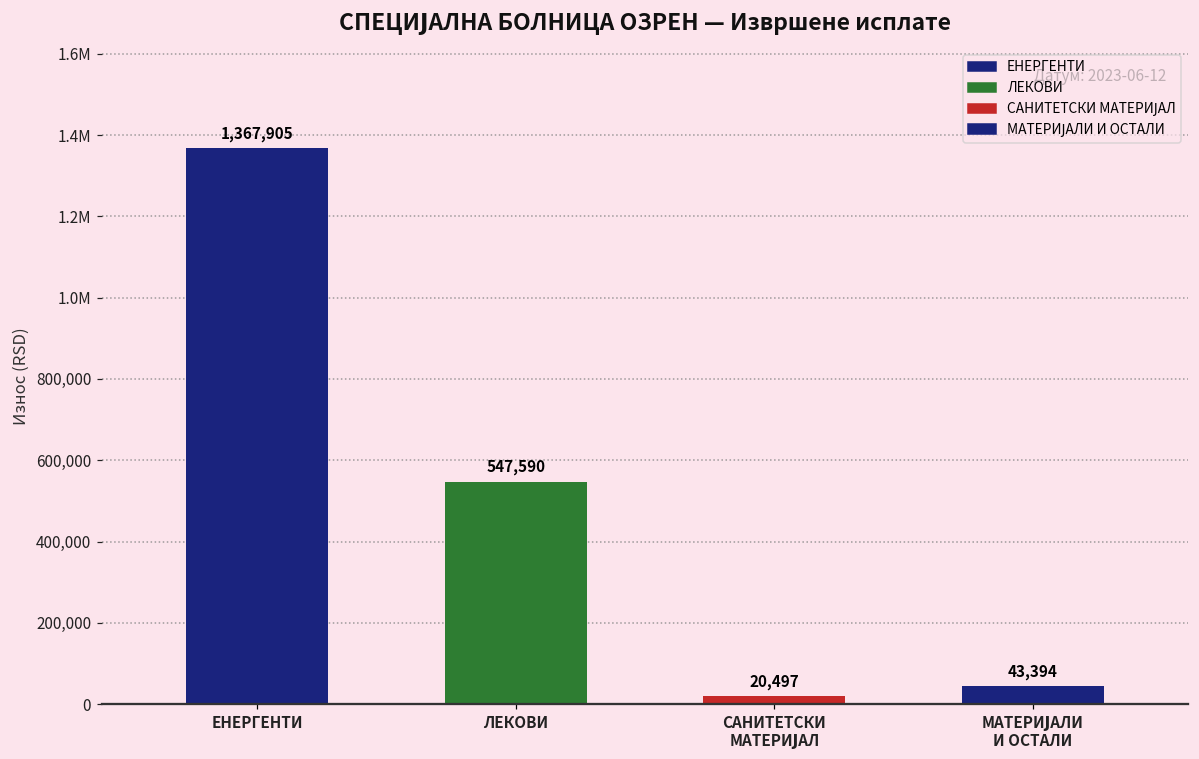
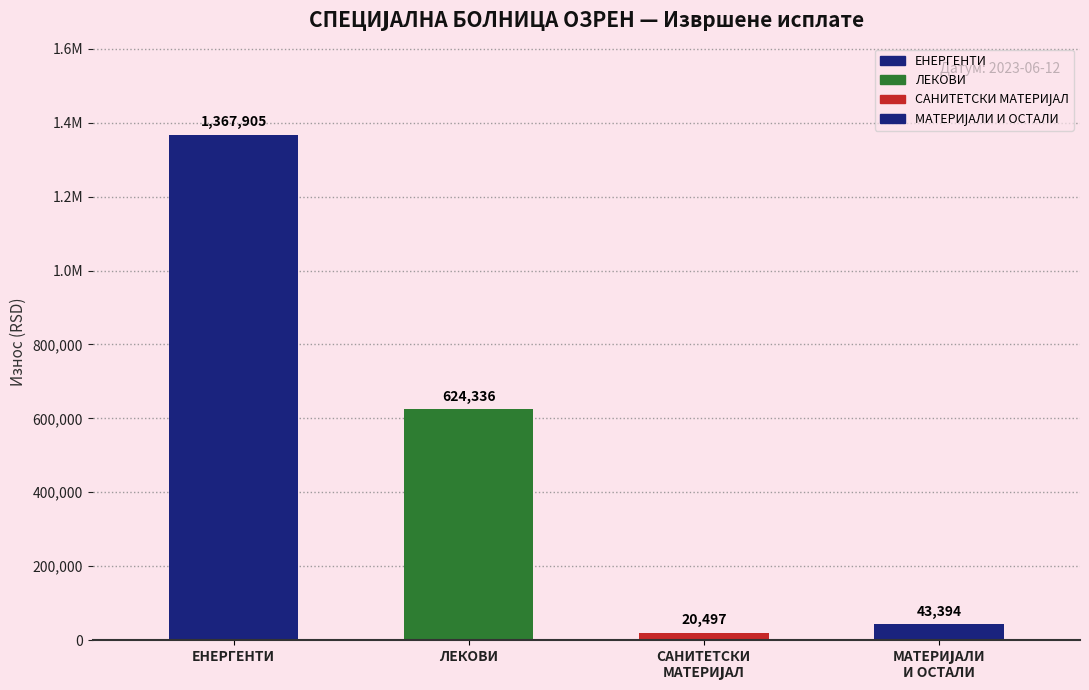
  {
    "ЕНЕРГЕНТИ": "1,367,905",
-   "ЛЕКОВИ": "547,590",
+   "ЛЕКОВИ": "624,336",
    "САНИТЕТСКИ МАТЕРИЈАЛ": "20,497",
    "МАТЕРИЈАЛИ И ОСТАЛИ": "43,394"
  }
